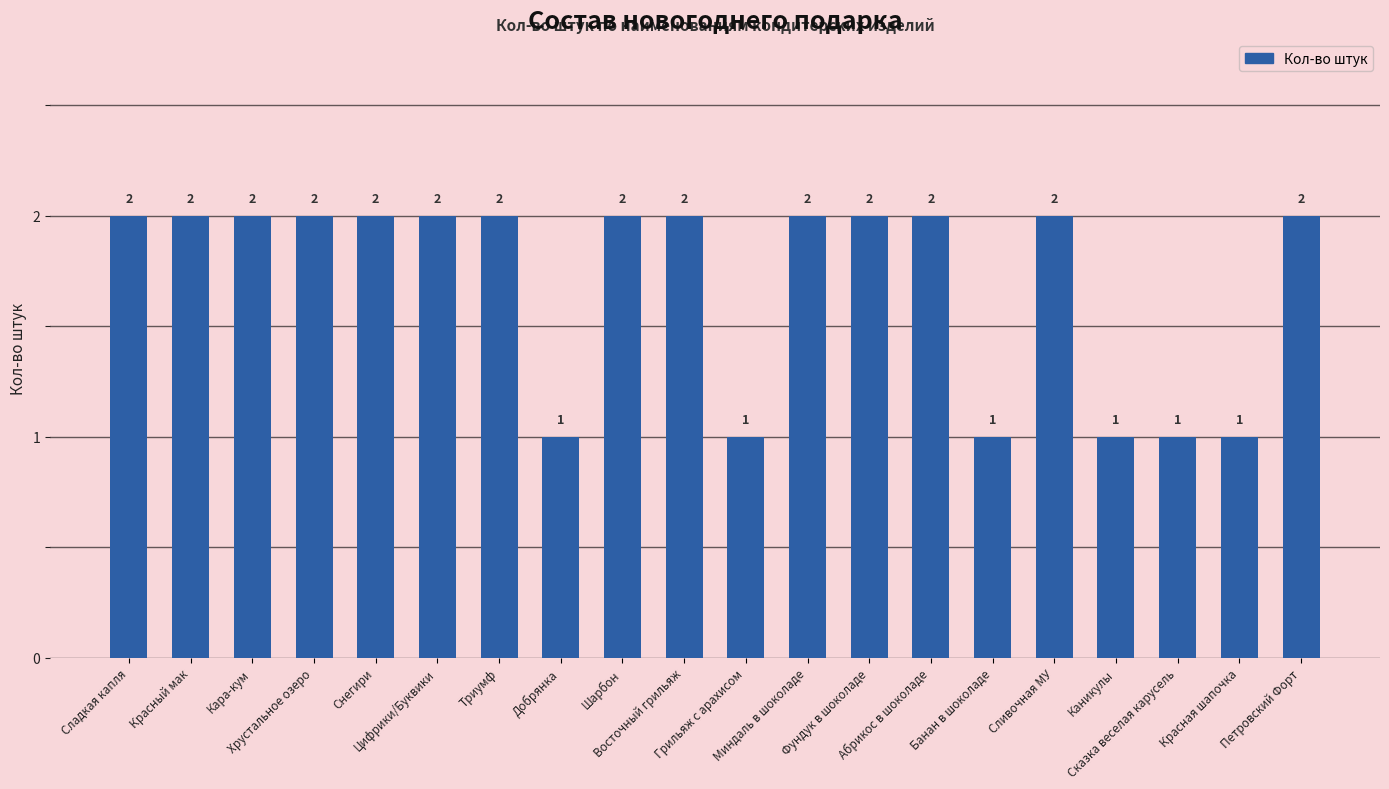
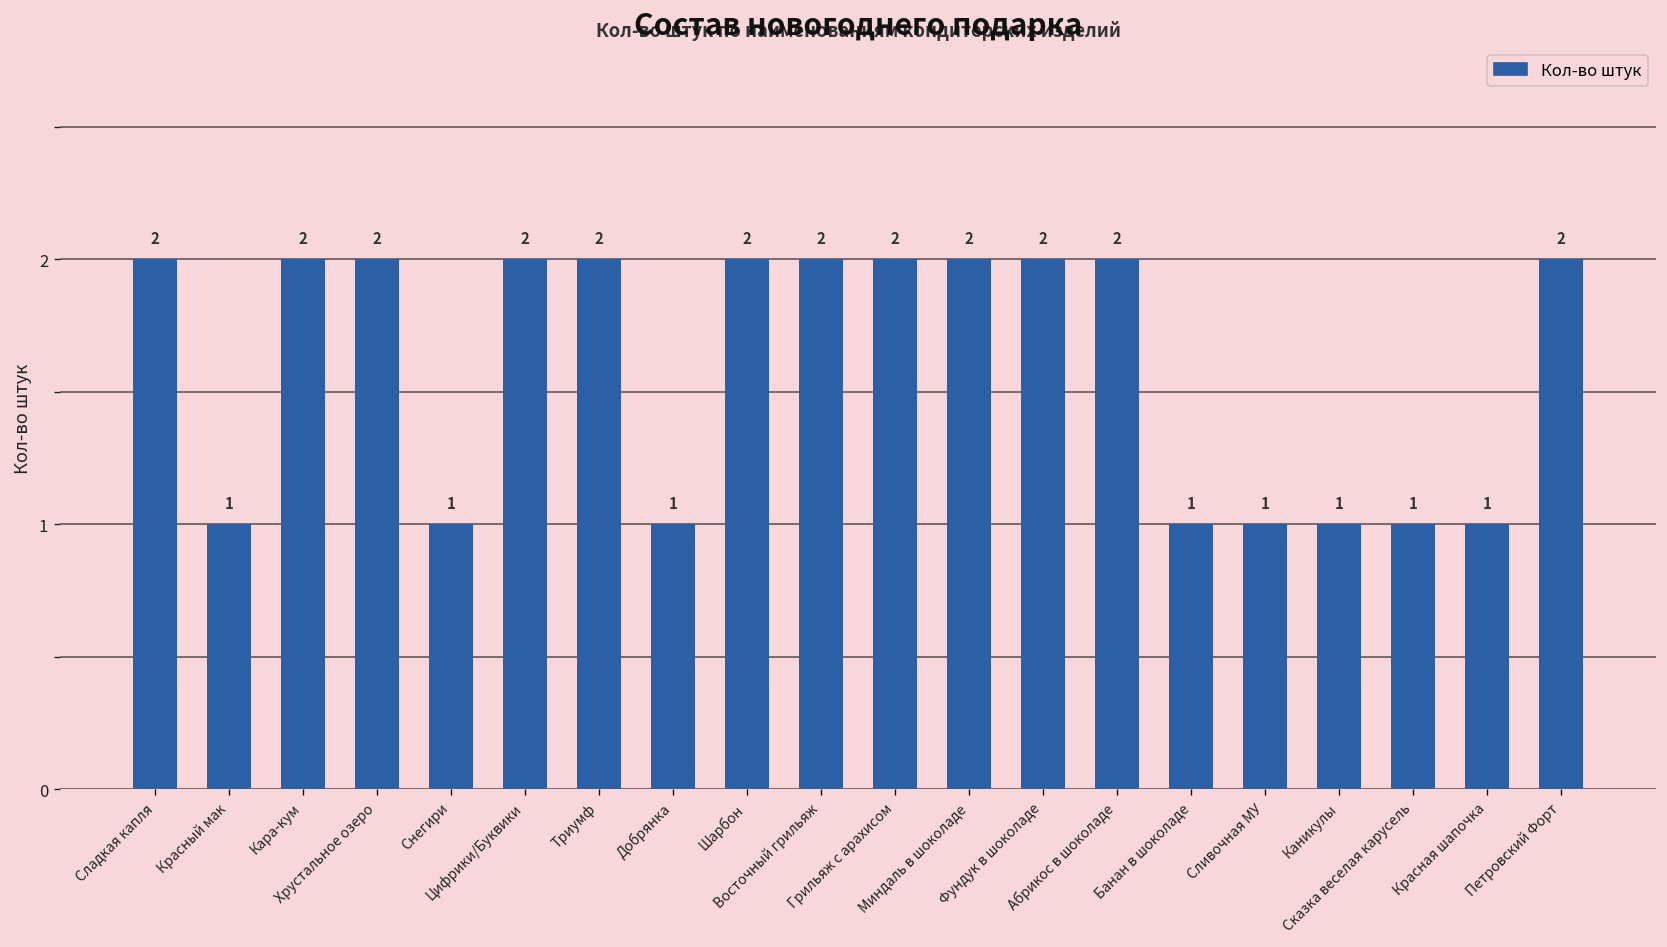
  {
    "Сладкая капля": 2,
-   "Красный мак": 2,
+   "Красный мак": 1,
    "Кара-кум": 2,
    "Хрустальное озеро": 2,
-   "Снегири": 2,
+   "Снегири": 1,
    "Цифрики/Буквики": 2,
    "Триумф": 2,
    "Добрянка": 1,
    "Шарбон": 2,
    "Восточный грильяж": 2,
-   "Грильяж с арахисом": 1,
+   "Грильяж с арахисом": 2,
    "Миндаль в шоколаде": 2,
    "Фундук в шоколаде": 2,
    "Абрикос в шоколаде": 2,
    "Банан в шоколаде": 1,
-   "Сливочная МУ": 2,
+   "Сливочная МУ": 1,
    "Каникулы": 1,
    "Сказка веселая карусель": 1,
    "Красная шапочка": 1,
    "Петровский Форт": 2
  }
